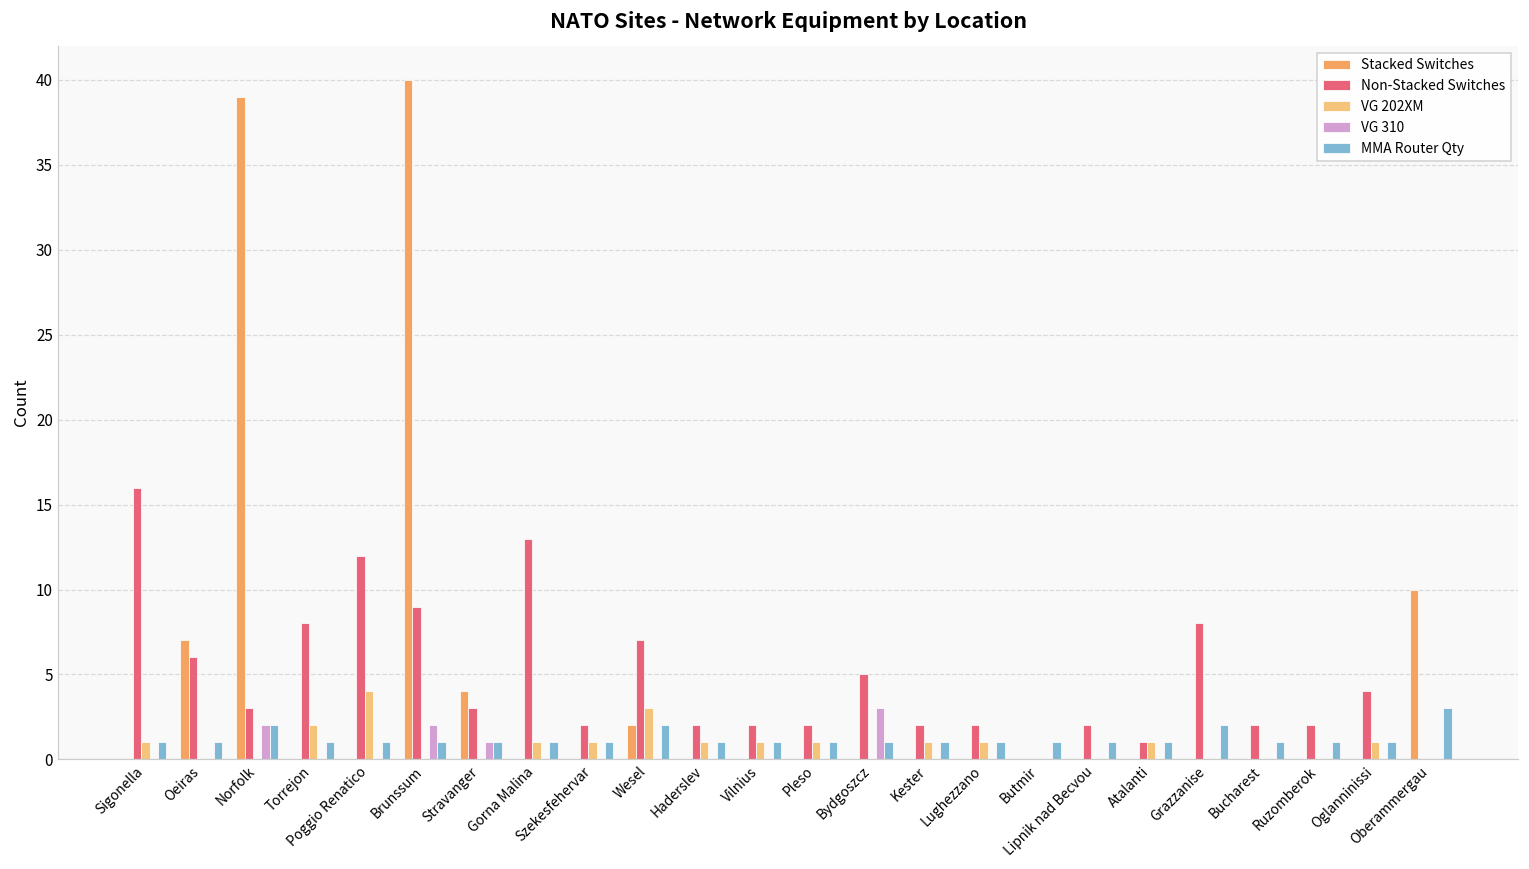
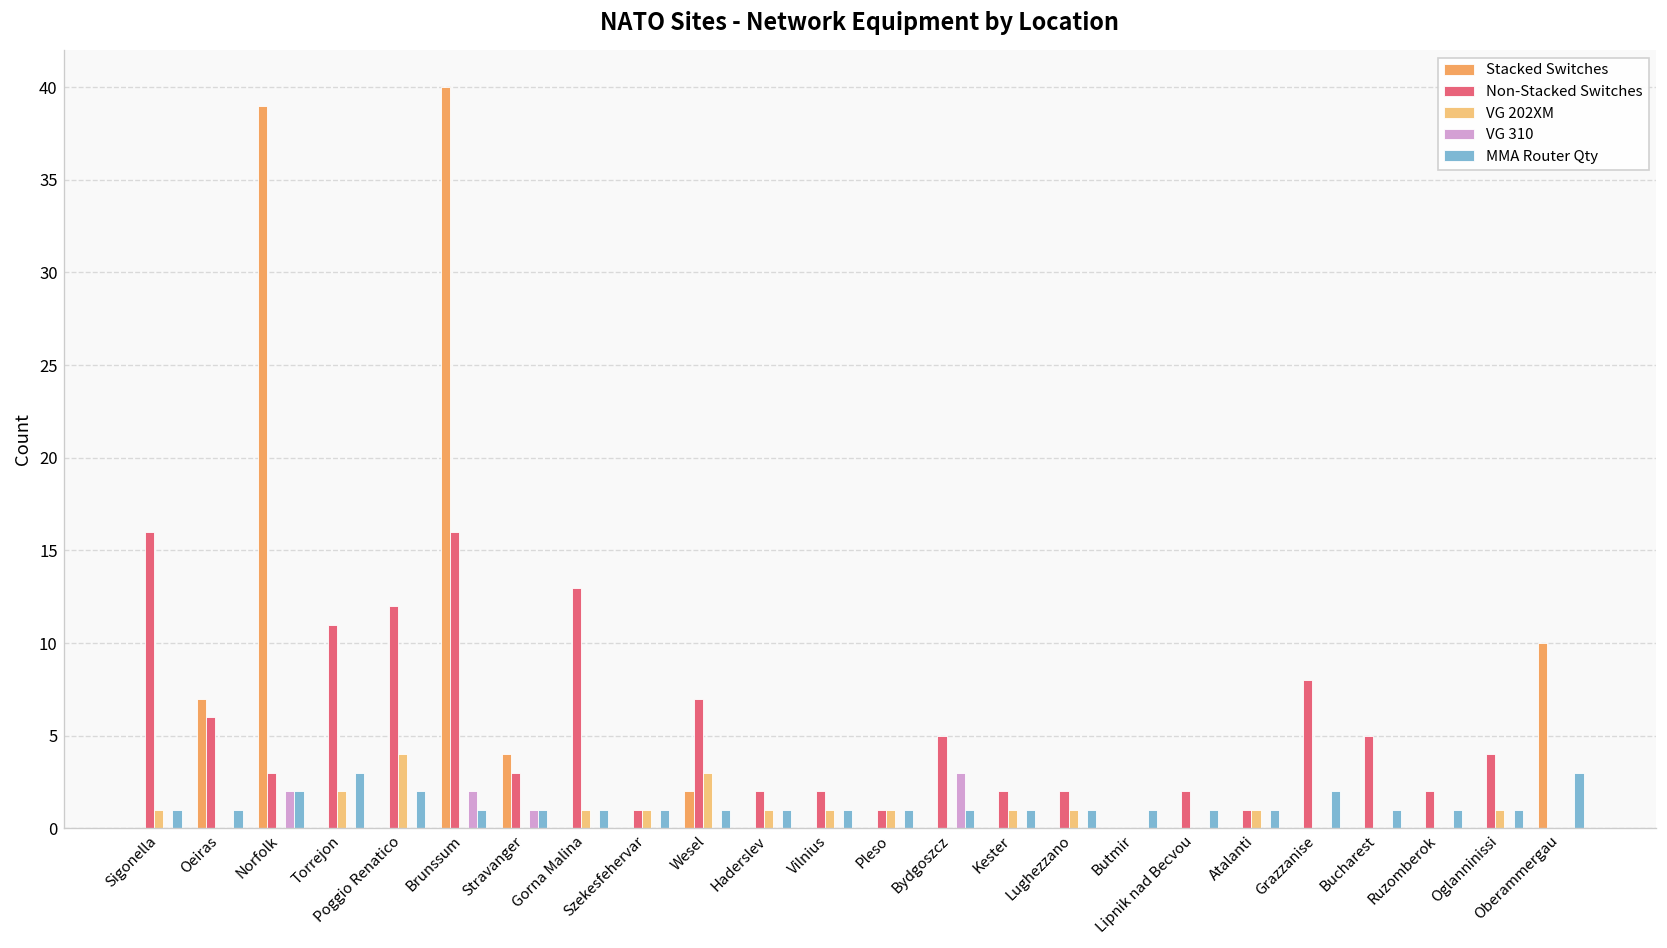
  {
    "Non-Stacked Switches": {
      "Sigonella": 16,
      "Oeiras": 6,
      "Norfolk": 3,
-     "Torrejon": 8,
+     "Torrejon": 11,
      "Poggio Renatico": 12,
-     "Brunssum": 9,
+     "Brunssum": 16,
      "Stravanger": 3,
      "Gorna Malina": 13,
-     "Szekesfehervar": 2,
+     "Szekesfehervar": 1,
      "Wesel": 7,
      "Haderslev": 2,
      "Vilnius": 2,
-     "Pleso": 2,
+     "Pleso": 1,
      "Bydgoszcz": 5,
      "Kester": 2,
      "Lughezzano": 2,
      "Butmir": 0,
      "Lipnik nad Becvou": 2,
      "Atalanti": 1,
      "Grazzanise": 8,
-     "Bucharest": 2,
+     "Bucharest": 5,
      "Ruzomberok": 2,
      "Oglanninissi": 4,
      "Oberammergau": 0
    },
    "VG 310": {
      "Sigonella": 0,
      "Oeiras": 0,
      "Norfolk": 2,
      "Torrejon": 0,
      "Poggio Renatico": 0,
      "Brunssum": 2,
      "Stravanger": 1,
      "Gorna Malina": 0,
      "Szekesfehervar": 0,
      "Wesel": 0,
      "Haderslev": 0,
      "Vilnius": 0,
      "Pleso": 0,
      "Bydgoszcz": 3,
      "Kester": 0,
      "Lughezzano": 0,
      "Butmir": 0,
      "Lipnik nad Becvou": 0,
      "Atalanti": 0,
      "Grazzanise": 0,
      "Bucharest": 0,
      "Ruzomberok": 0,
      "Oglanninissi": 0,
      "Oberammergau": 0
    },
    "MMA Router Qty": {
      "Sigonella": 1,
      "Oeiras": 1,
      "Norfolk": 2,
-     "Torrejon": 1,
-     "Poggio Renatico": 1,
+     "Torrejon": 3,
+     "Poggio Renatico": 2,
      "Brunssum": 1,
      "Stravanger": 1,
      "Gorna Malina": 1,
      "Szekesfehervar": 1,
-     "Wesel": 2,
+     "Wesel": 1,
      "Haderslev": 1,
      "Vilnius": 1,
      "Pleso": 1,
      "Bydgoszcz": 1,
      "Kester": 1,
      "Lughezzano": 1,
      "Butmir": 1,
      "Lipnik nad Becvou": 1,
      "Atalanti": 1,
      "Grazzanise": 2,
      "Bucharest": 1,
      "Ruzomberok": 1,
      "Oglanninissi": 1,
      "Oberammergau": 3
    }
  }
